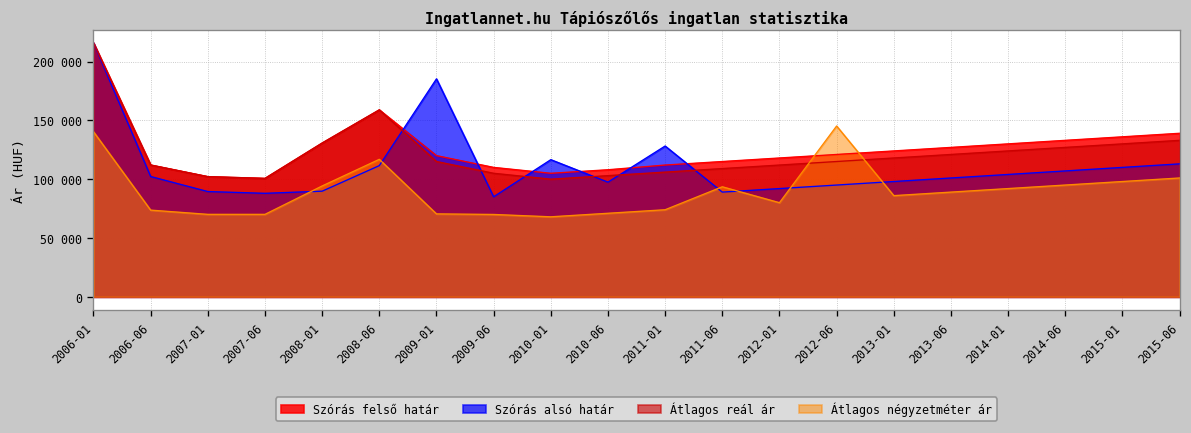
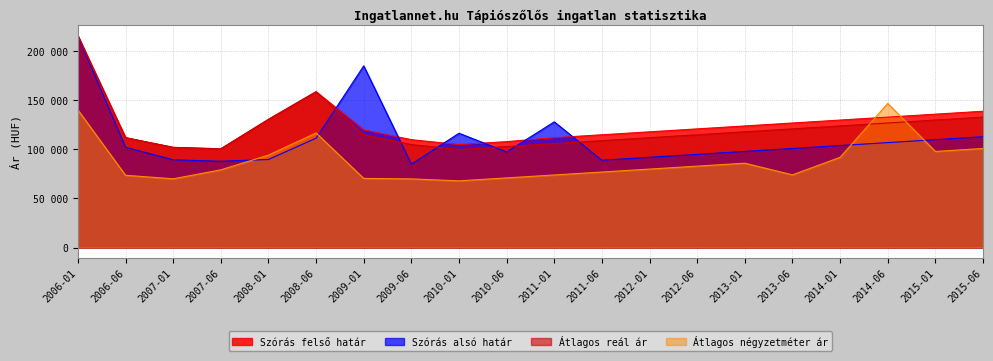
  {
    "Szórás alsó határ": {
      "2006-06": 100000,
      "2007-01": 90000,
      "2007-06": 90000,
      "2008-01": 90000,
      "2008-06": 110000,
      "2009-01": 190000,
      "2009-06": 90000,
      "2010-01": 120000,
      "2010-06": 100000,
      "2011-01": 130000,
      "2011-06": 90000,
      "2012-01": 90000,
      "2012-06": 100000,
      "2013-01": 100000,
      "2013-06": 100000,
      "2014-01": 100000,
      "2014-06": 110000,
      "2015-01": 110000,
      "2015-06": 110000
    },
    "Átlagos négyzetméter ár": {
      "2006-01": 140000,
      "2006-06": 70000,
      "2007-01": 70000,
-     "2007-06": 70000,
+     "2007-06": 80000,
      "2008-01": 90000,
      "2008-06": 120000,
      "2009-01": 70000,
      "2009-06": 70000,
      "2010-01": 70000,
      "2010-06": 70000,
      "2011-01": 70000,
-     "2011-06": 90000,
+     "2011-06": 80000,
      "2012-01": 80000,
-     "2012-06": 150000,
+     "2012-06": 80000,
      "2013-01": 90000,
-     "2013-06": 90000,
+     "2013-06": 70000,
      "2014-01": 90000,
-     "2014-06": 100000,
+     "2014-06": 150000,
      "2015-01": 100000,
      "2015-06": 100000
    }
  }
